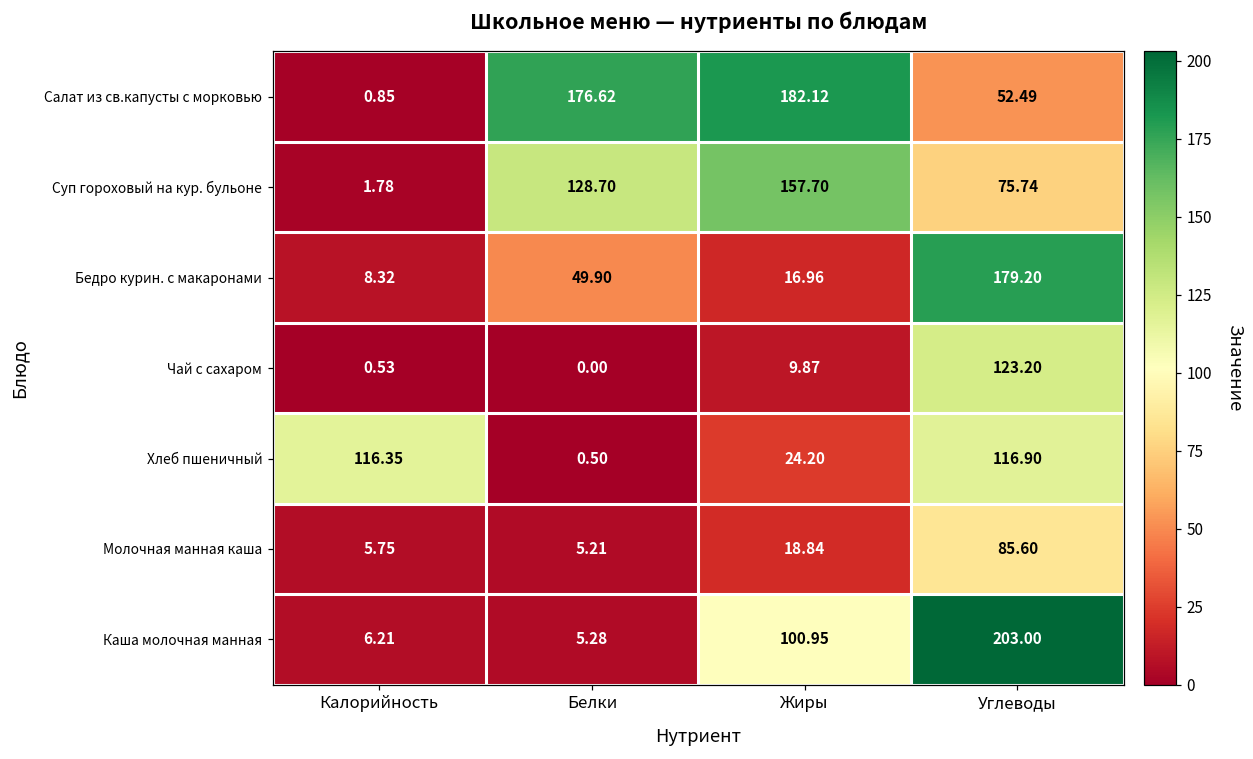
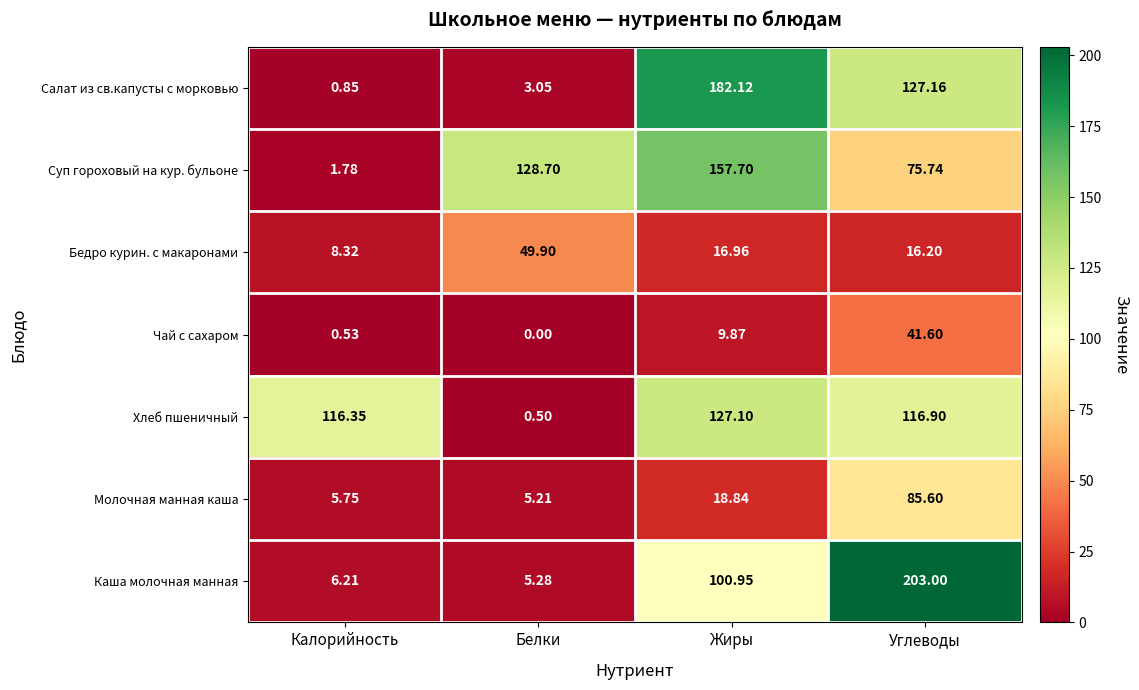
  {
    "Салат из св.капусты с морковью": {
      "Калорийность": 0.85,
-     "Белки": 176.62,
+     "Белки": 3.05,
      "Жиры": 182.12,
-     "Углеводы": 52.49
+     "Углеводы": 127.16
    },
    "Суп гороховый на кур. бульоне": {
      "Калорийность": 1.78,
      "Белки": 128.70,
      "Жиры": 157.70,
      "Углеводы": 75.74
    },
    "Бедро курин. с макаронами": {
      "Калорийность": 8.32,
      "Белки": 49.90,
      "Жиры": 16.96,
-     "Углеводы": 179.20
+     "Углеводы": 16.20
    },
    "Чай с сахаром": {
      "Калорийность": 0.53,
      "Белки": 0.00,
      "Жиры": 9.87,
-     "Углеводы": 123.20
+     "Углеводы": 41.60
    },
    "Хлеб пшеничный": {
      "Калорийность": 116.35,
      "Белки": 0.50,
-     "Жиры": 24.20,
+     "Жиры": 127.10,
      "Углеводы": 116.90
    },
    "Молочная манная каша": {
      "Калорийность": 5.75,
      "Белки": 5.21,
      "Жиры": 18.84,
      "Углеводы": 85.60
    },
    "Каша молочная манная": {
      "Калорийность": 6.21,
      "Белки": 5.28,
      "Жиры": 100.95,
      "Углеводы": 203.00
    }
  }
